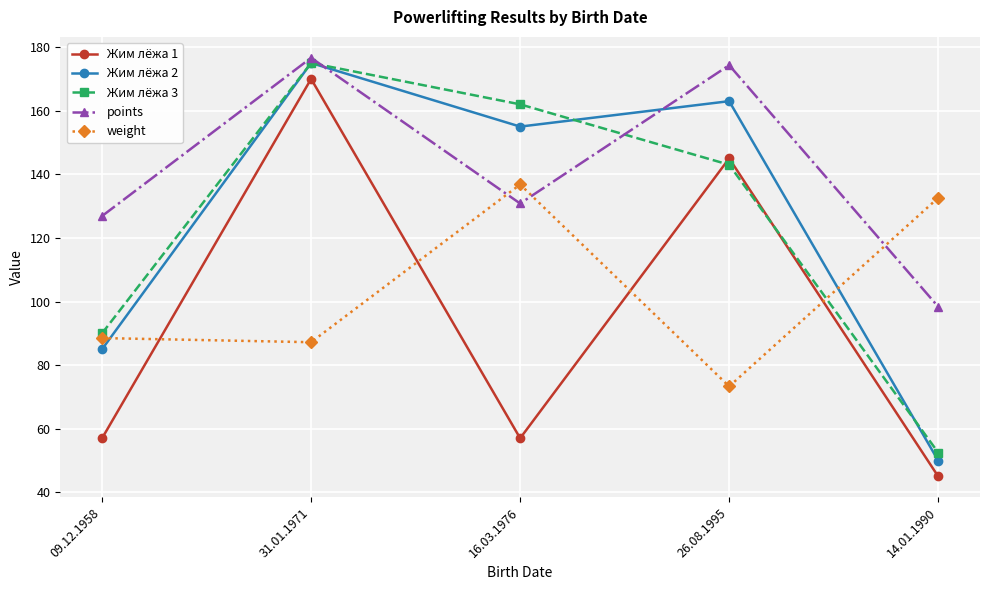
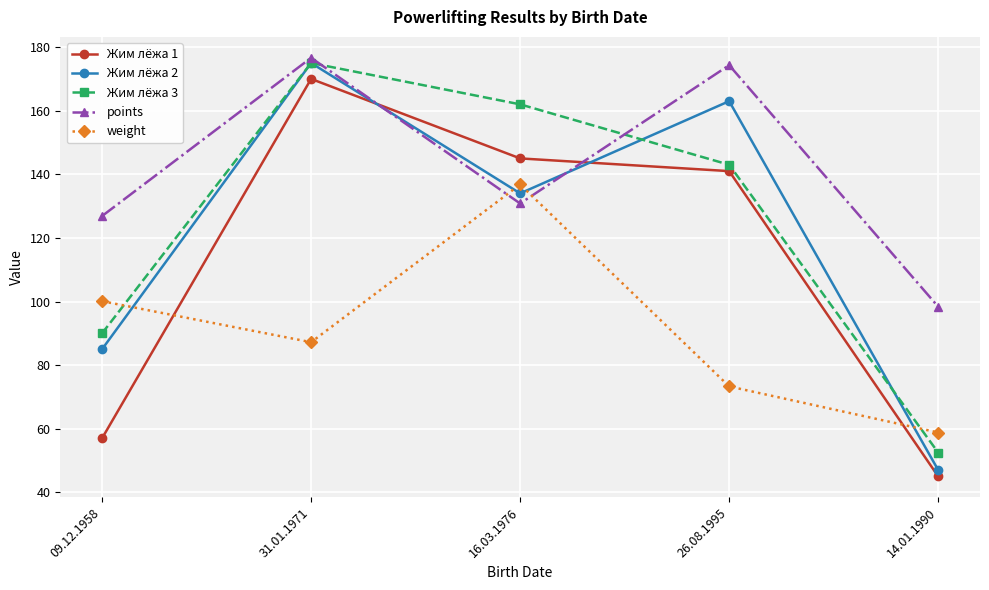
  {
    "Жим лёжа 1": {
      "09.12.1958": 57,
      "31.01.1971": 170,
-     "16.03.1976": 57,
-     "26.08.1995": 145,
+     "16.03.1976": 145,
+     "26.08.1995": 141,
      "14.01.1990": 45
    },
    "Жим лёжа 2": {
      "09.12.1958": 85,
-     "16.03.1976": 155,
+     "16.03.1976": 134,
      "26.08.1995": 163,
-     "14.01.1990": 50
+     "14.01.1990": 47
    },
    "Жим лёжа 3": {
      "09.12.1958": 90,
      "16.03.1976": 162,
      "26.08.1995": 143,
      "14.01.1990": 53
    },
    "points": {
      "09.12.1958": 127,
      "31.01.1971": 177,
      "16.03.1976": 131,
      "26.08.1995": 174,
      "14.01.1990": 98
    },
    "weight": {
-     "09.12.1958": 89,
+     "09.12.1958": 100,
      "31.01.1971": 87,
      "16.03.1976": 137,
      "26.08.1995": 73,
-     "14.01.1990": 133
+     "14.01.1990": 59
    }
  }
